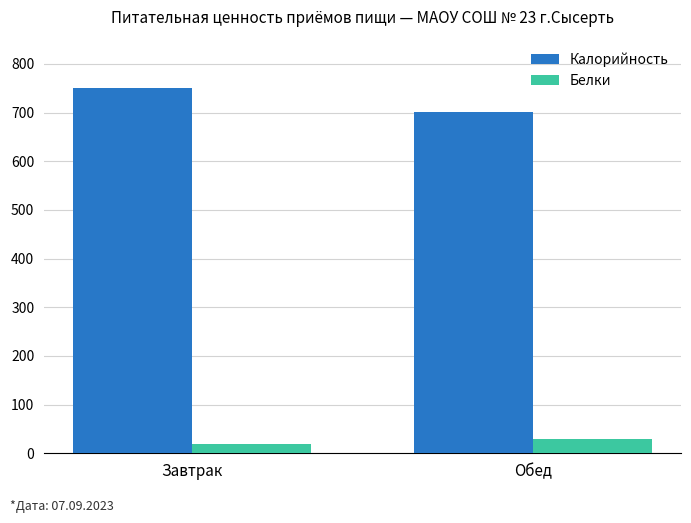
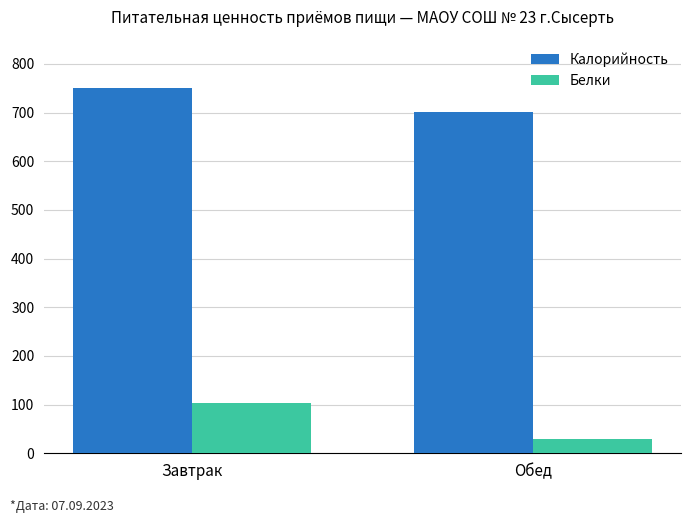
  {
    "Калорийность": {
      "Завтрак": 750,
      "Обед": 700
    },
    "Белки": {
-     "Завтрак": 20,
+     "Завтрак": 100,
      "Обед": 30
    }
  }
